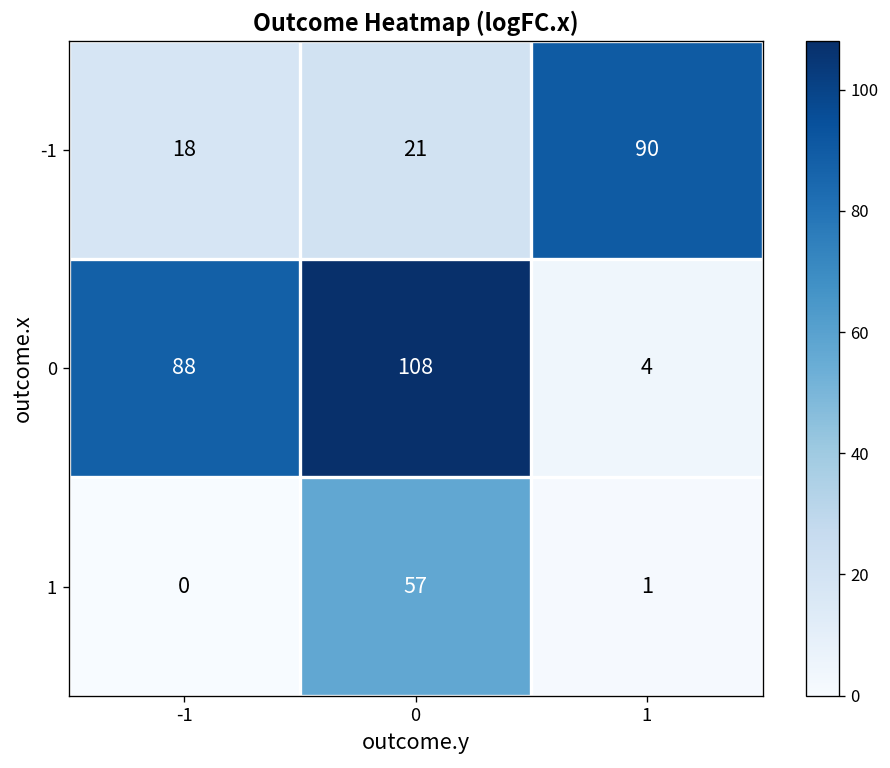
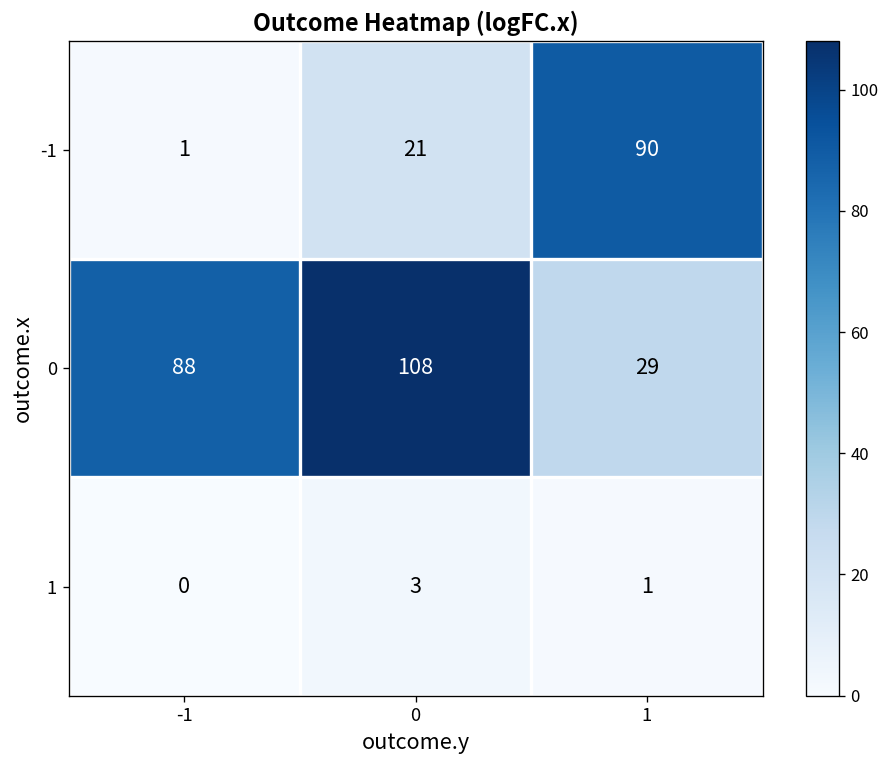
  {
    "-1": {
-     "-1": 18,
+     "-1": 1,
      "0": 21,
      "1": 90
    },
    "0": {
      "-1": 88,
      "0": 108,
-     "1": 4
+     "1": 29
    },
    "1": {
      "-1": 0,
-     "0": 57,
+     "0": 3,
      "1": 1
    }
  }
